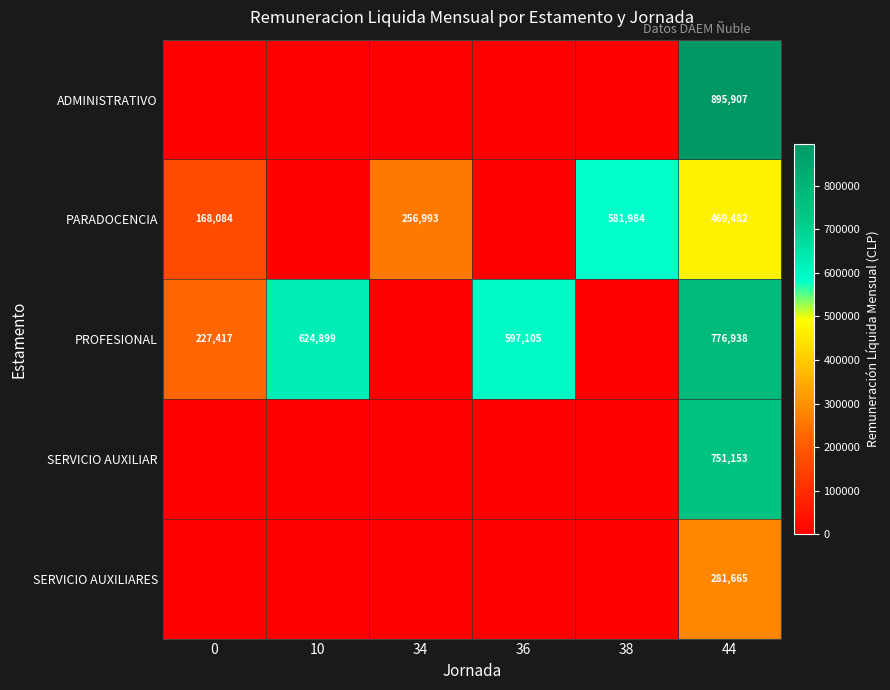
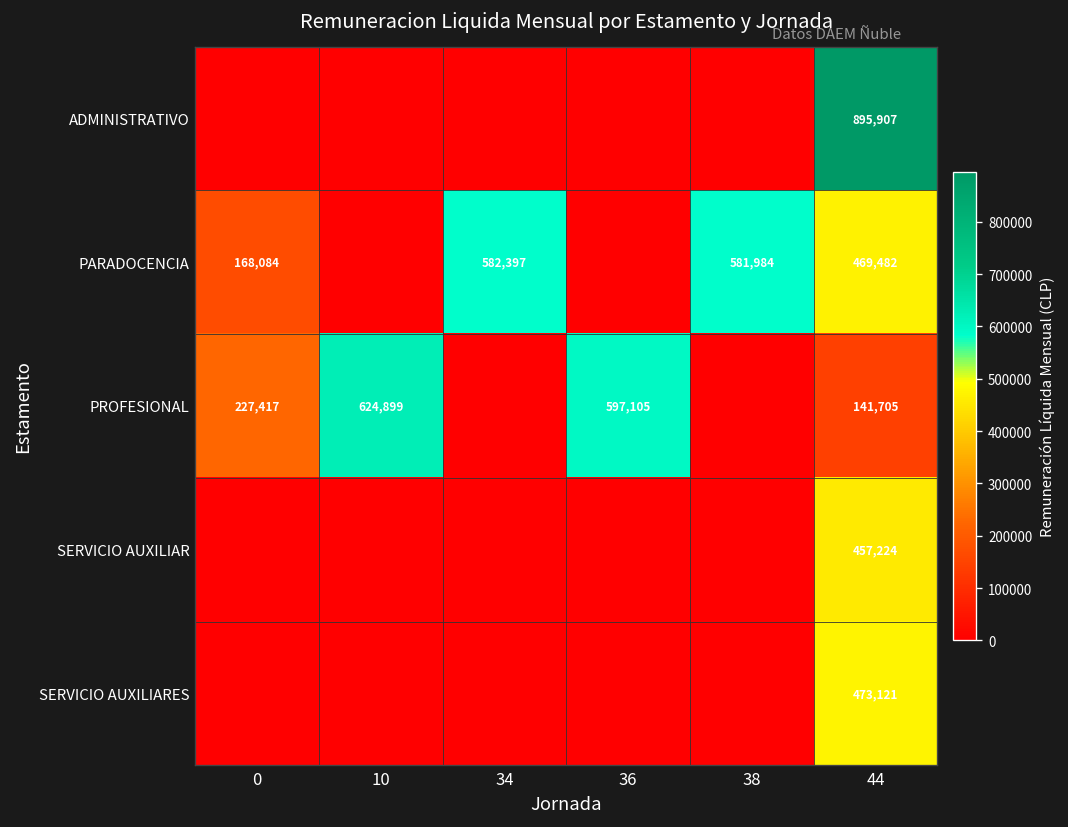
  {
    "ADMINISTRATIVO": {
      "44": "895,907"
    },
    "PARADOCENCIA": {
      "0": "168,084",
-     "34": "256,993",
+     "34": "582,397",
      "38": "581,984",
      "44": "469,482"
    },
    "PROFESIONAL": {
      "0": "227,417",
      "10": "624,899",
      "36": "597,105",
-     "44": "776,938"
+     "44": "141,705"
    },
    "SERVICIO AUXILIAR": {
-     "44": "751,153"
+     "44": "457,224"
    },
    "SERVICIO AUXILIARES": {
-     "44": "281,665"
+     "44": "473,121"
    }
  }
